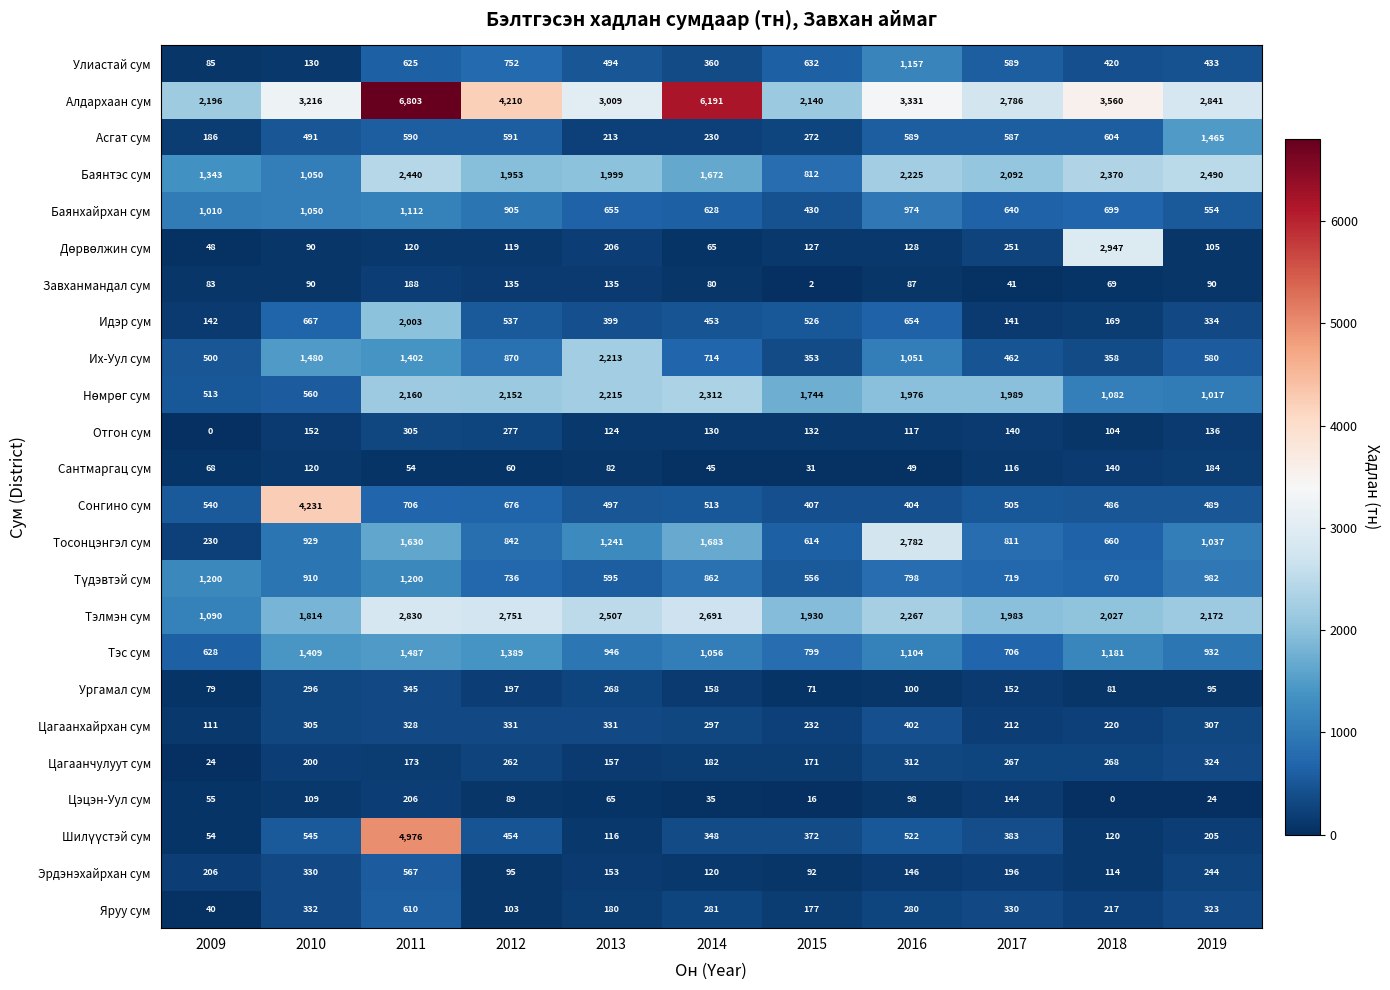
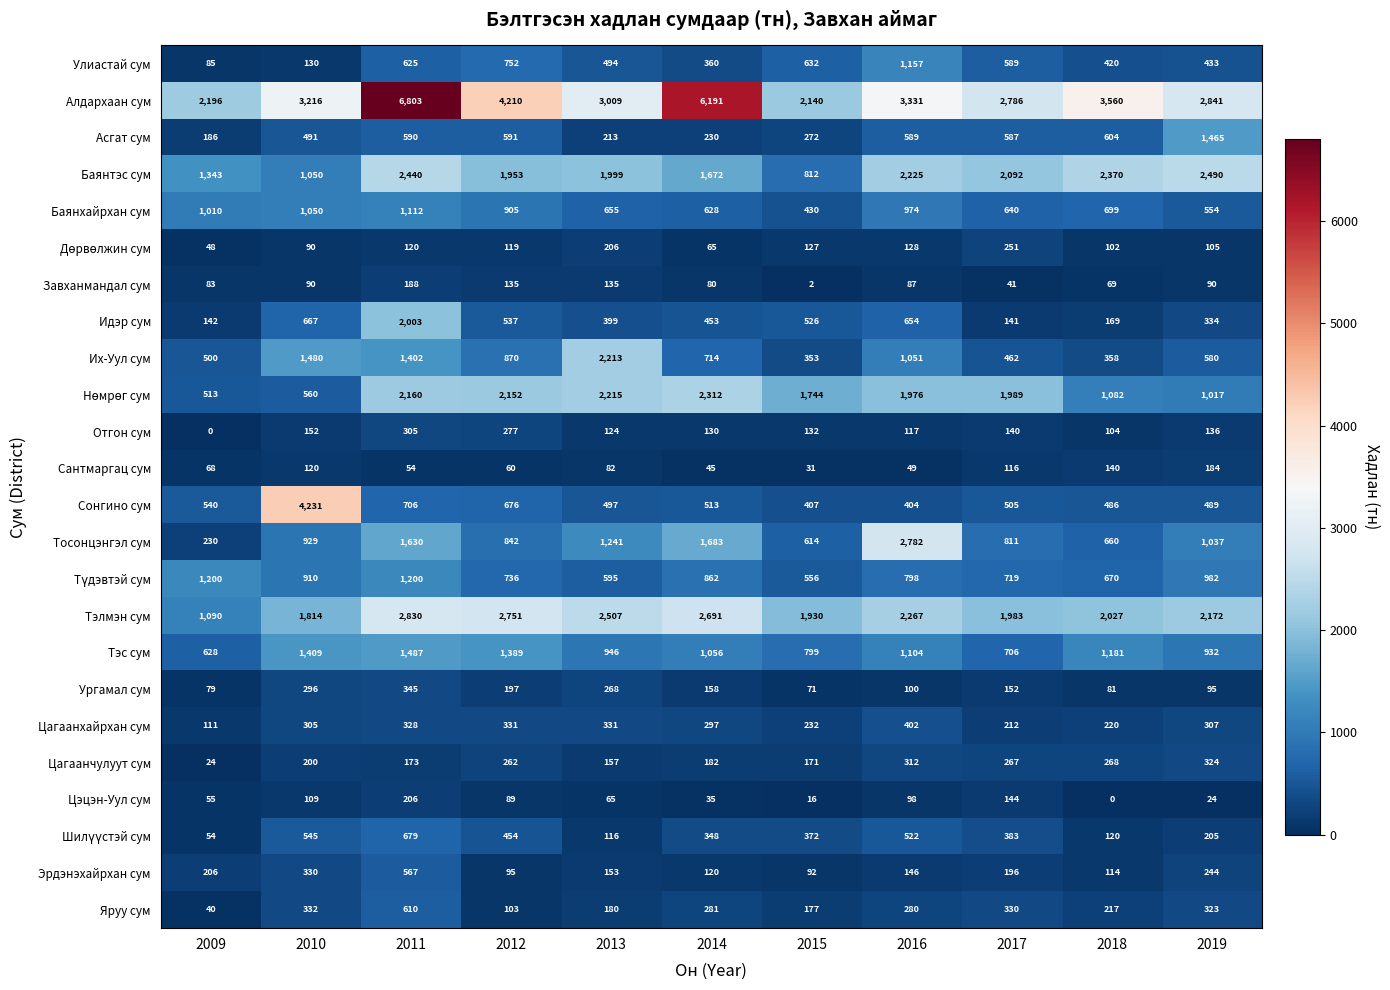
  {
    "Дөрвөлжин сум": {
      "2009": "48",
      "2010": "90",
      "2011": "120",
      "2012": "119",
      "2013": "206",
      "2014": "65",
      "2015": "127",
      "2016": "128",
      "2017": "251",
-     "2018": "2,947",
+     "2018": "102",
      "2019": "105"
    },
    "Шилүүстэй сум": {
      "2009": "54",
      "2010": "545",
-     "2011": "4,976",
+     "2011": "679",
      "2012": "454",
      "2013": "116",
      "2014": "348",
      "2015": "372",
      "2016": "522",
      "2017": "383",
      "2018": "120",
      "2019": "205"
    }
  }
